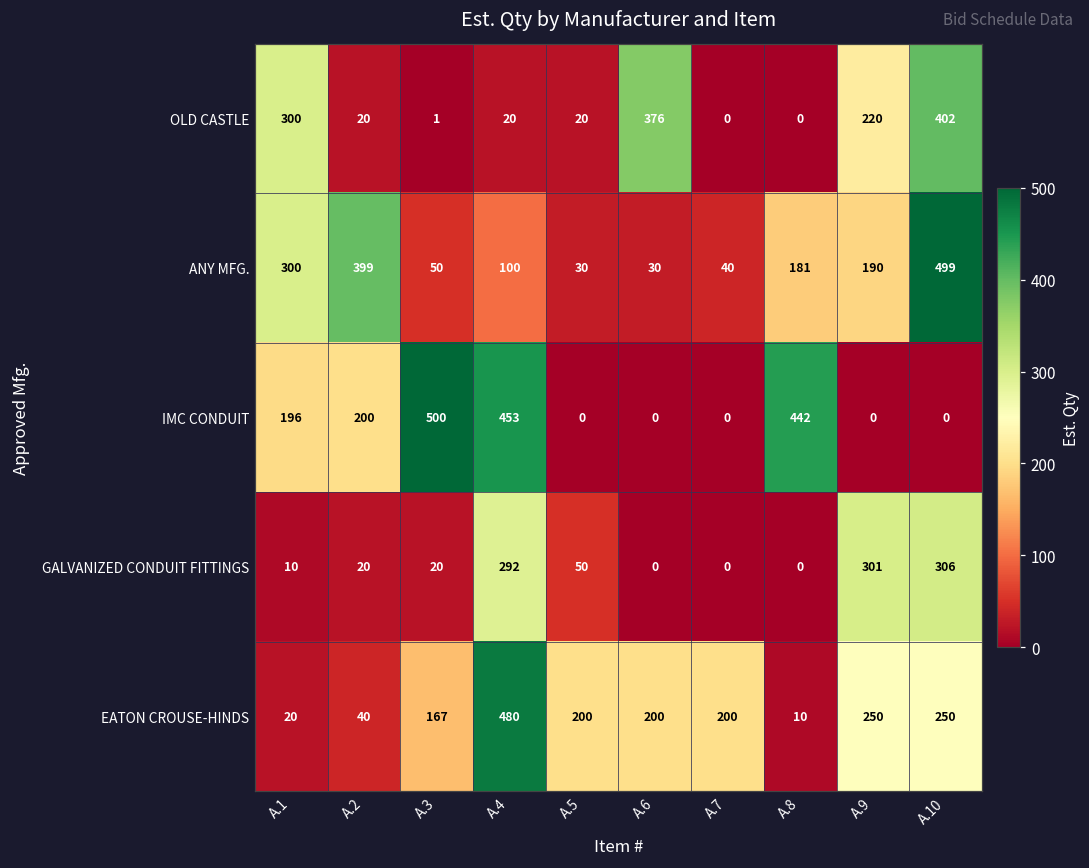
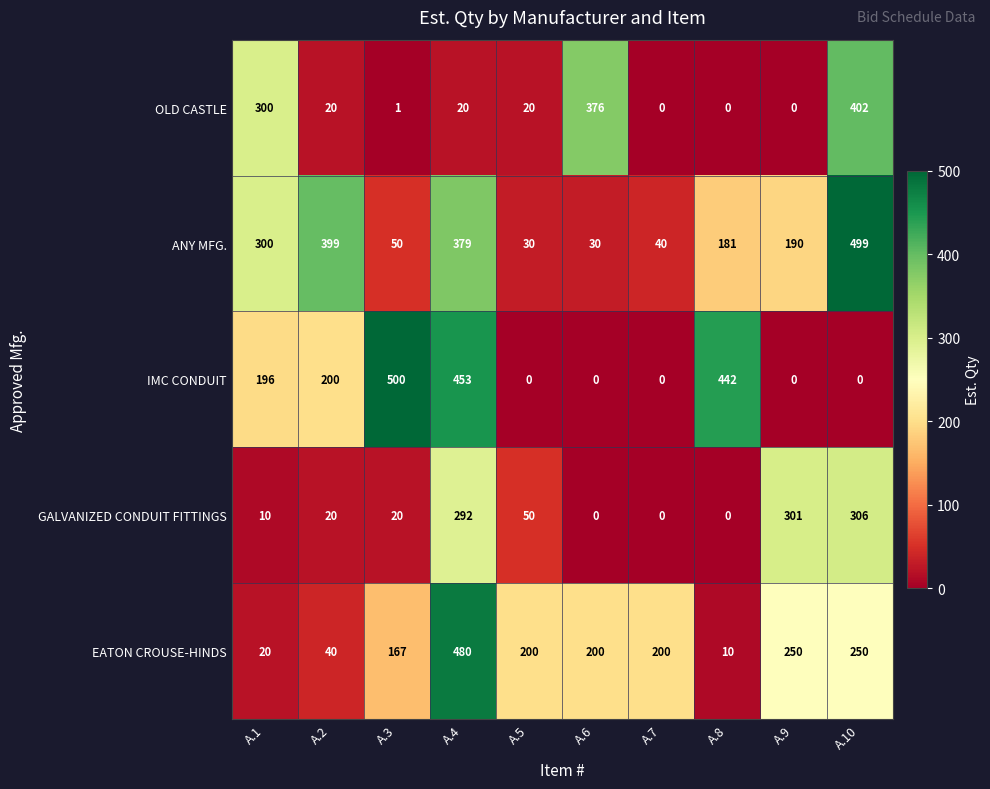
  {
    "OLD CASTLE": {
      "A.1": 300,
      "A.2": 20,
      "A.3": 1,
      "A.4": 20,
      "A.5": 20,
      "A.6": 376,
      "A.7": 0,
      "A.8": 0,
-     "A.9": 220,
+     "A.9": 0,
      "A.10": 402
    },
    "ANY MFG.": {
      "A.1": 300,
      "A.2": 399,
      "A.3": 50,
-     "A.4": 100,
+     "A.4": 379,
      "A.5": 30,
      "A.6": 30,
      "A.7": 40,
      "A.8": 181,
      "A.9": 190,
      "A.10": 499
    },
    "IMC CONDUIT": {
      "A.1": 196,
      "A.2": 200,
      "A.3": 500,
      "A.4": 453,
      "A.5": 0,
      "A.6": 0,
      "A.7": 0,
      "A.8": 442,
      "A.9": 0,
      "A.10": 0
    },
    "GALVANIZED CONDUIT FITTINGS": {
      "A.1": 10,
      "A.2": 20,
      "A.3": 20,
      "A.4": 292,
      "A.5": 50,
      "A.6": 0,
      "A.7": 0,
      "A.8": 0,
      "A.9": 301,
      "A.10": 306
    },
    "EATON CROUSE-HINDS": {
      "A.1": 20,
      "A.2": 40,
      "A.3": 167,
      "A.4": 480,
      "A.5": 200,
      "A.6": 200,
      "A.7": 200,
      "A.8": 10,
      "A.9": 250,
      "A.10": 250
    }
  }
